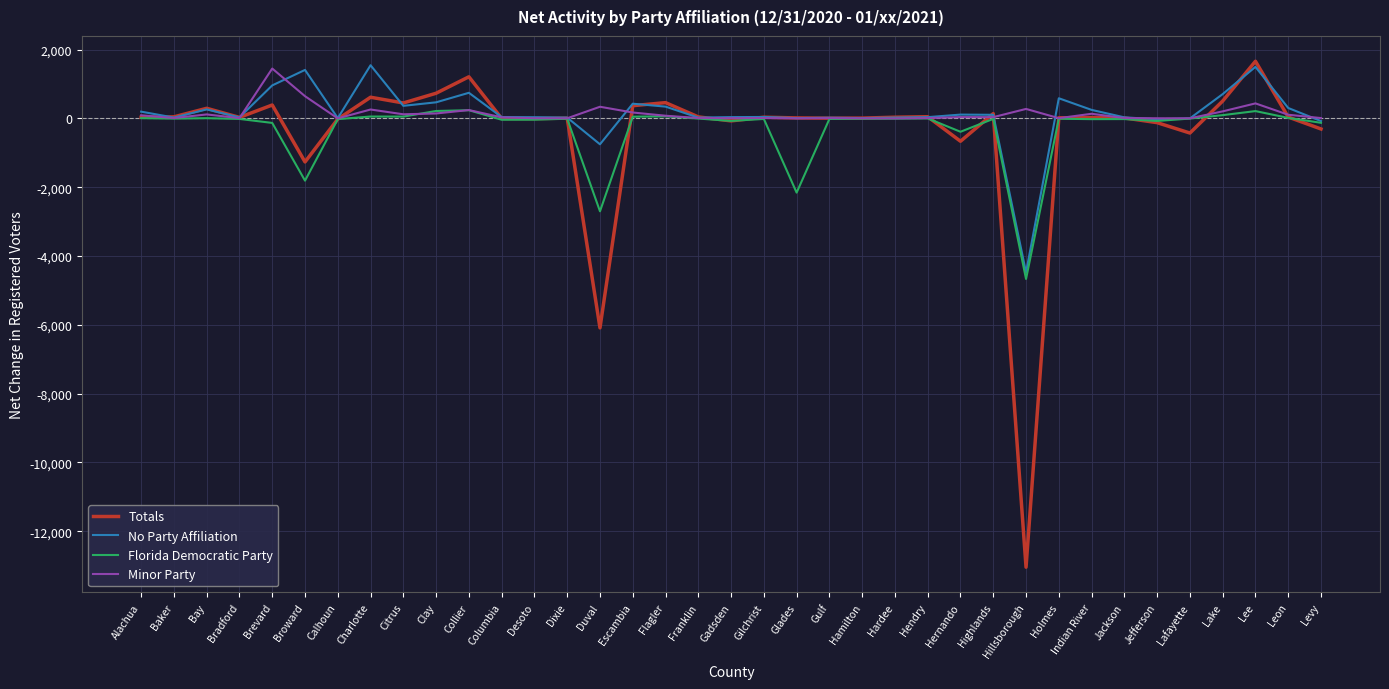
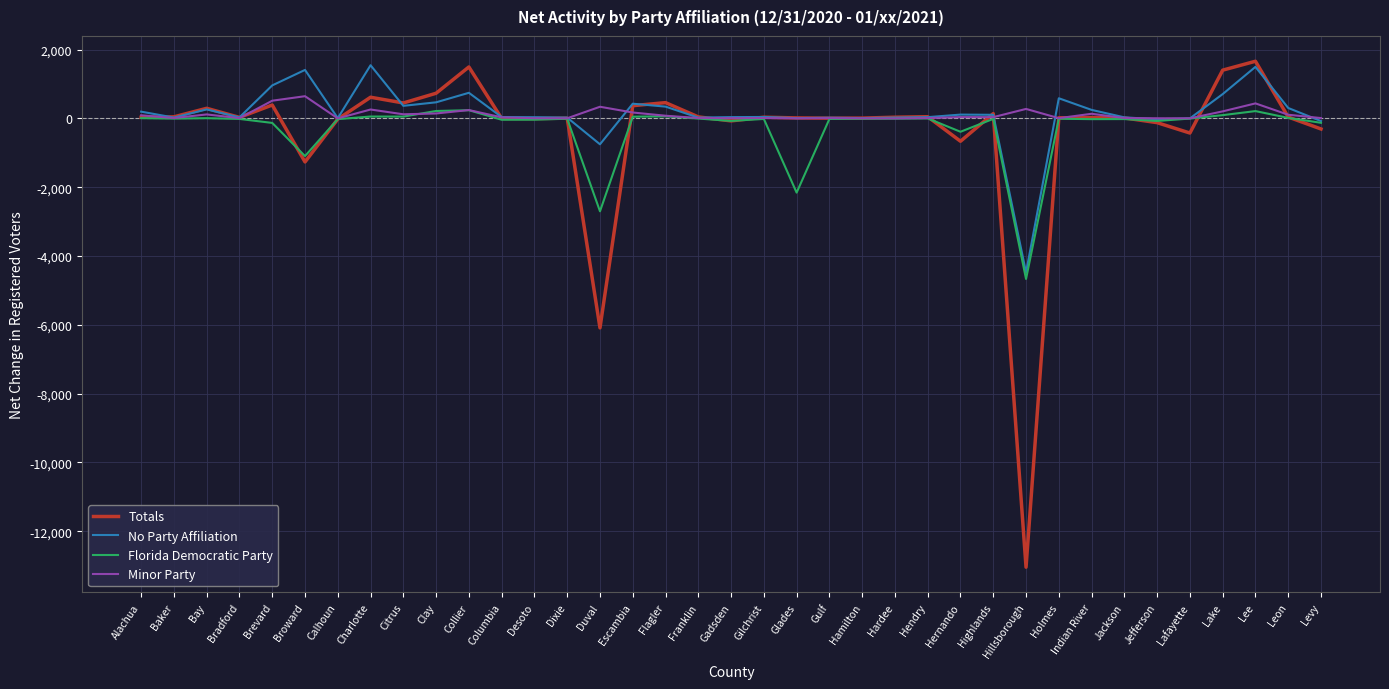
  {
    "Totals": {
      "Brevard": "400",
      "Broward": "-1,300",
      "Charlotte": "600",
      "Citrus": "400",
      "Clay": "700",
-     "Collier": "1,200",
+     "Collier": "1,500",
      "Duval": "-6,100",
      "Flagler": "500",
      "Hernando": "-700",
      "Hillsborough": "-13,000",
      "Lafayette": "-400",
-     "Lake": "500",
+     "Lake": "1,400",
      "Lee": "1,700",
      "Levy": "-300"
    },
    "No Party Affiliation": {
      "Alachua": "200",
      "Brevard": "1,000",
      "Broward": "1,400",
      "Charlotte": "1,500",
      "Citrus": "400",
      "Clay": "500",
      "Collier": "700",
      "Duval": "-800",
      "Flagler": "300",
      "Hillsborough": "-4,500",
      "Holmes": "600",
      "Indian River": "200",
      "Lake": "700",
      "Lee": "1,500",
      "Leon": "300"
    },
    "Florida Democratic Party": {
      "Bay": "0",
      "Brevard": "-100",
-     "Broward": "-1,800",
+     "Broward": "-1,100",
      "Charlotte": "100",
      "Duval": "-2,700",
      "Escambia": "100",
      "Glades": "-2,200",
      "Hernando": "-400",
      "Hillsborough": "-4,700",
      "Lake": "100",
      "Lee": "200"
    },
    "Minor Party": {
      "Bay": "100",
-     "Brevard": "1,500",
+     "Brevard": "500",
      "Broward": "600",
      "Charlotte": "300",
      "Duval": "300",
      "Escambia": "200",
      "Hillsborough": "300",
      "Indian River": "100",
      "Lake": "200",
      "Lee": "400",
      "Levy": "0"
    }
  }
